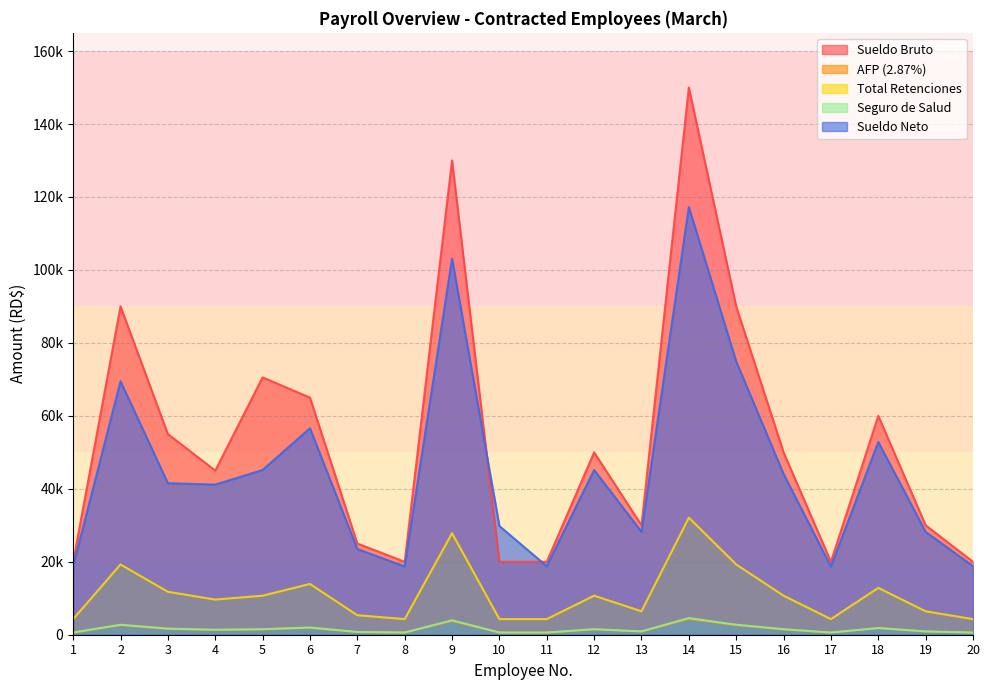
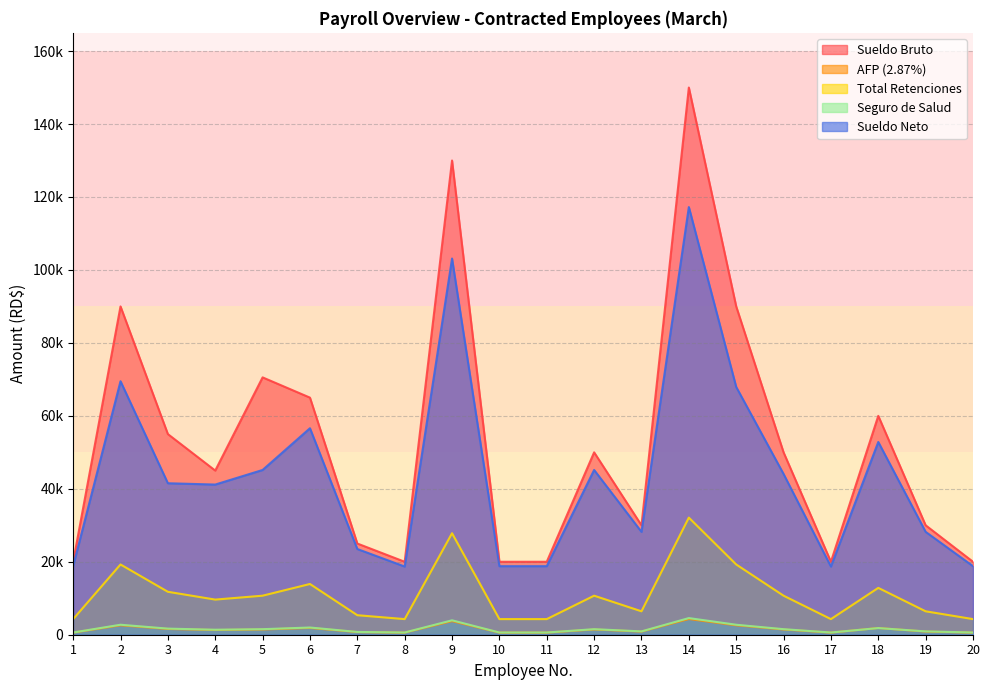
  {
    "Sueldo Bruto": {
      "1": 20000,
      "2": 90000,
      "3": 55000,
      "4": 45000,
      "5": 71000,
      "6": 65000,
      "7": 25000,
      "8": 20000,
      "9": 130000,
      "10": 20000,
      "11": 20000,
      "12": 50000,
      "13": 30000,
      "14": 150000,
      "15": 90000,
      "16": 50000,
      "17": 20000,
      "18": 60000,
      "19": 30000,
      "20": 20000
    },
    "Total Retenciones": {
      "1": 4000,
      "2": 19000,
      "3": 12000,
      "4": 10000,
      "5": 11000,
      "6": 14000,
      "7": 5000,
      "8": 4000,
      "9": 28000,
      "10": 4000,
      "11": 4000,
      "12": 11000,
      "13": 6000,
      "14": 32000,
      "15": 19000,
      "16": 11000,
      "17": 4000,
      "18": 13000,
      "19": 6000,
      "20": 4000
    },
    "Sueldo Neto": {
      "1": 19000,
      "2": 69000,
      "3": 42000,
      "4": 41000,
      "5": 45000,
      "6": 57000,
      "7": 23000,
      "8": 19000,
      "9": 103000,
-     "10": 30000,
+     "10": 19000,
      "11": 19000,
      "12": 45000,
      "13": 28000,
      "14": 117000,
-     "15": 75000,
+     "15": 68000,
      "16": 44000,
      "17": 19000,
      "18": 53000,
      "19": 28000,
      "20": 19000
    }
  }
